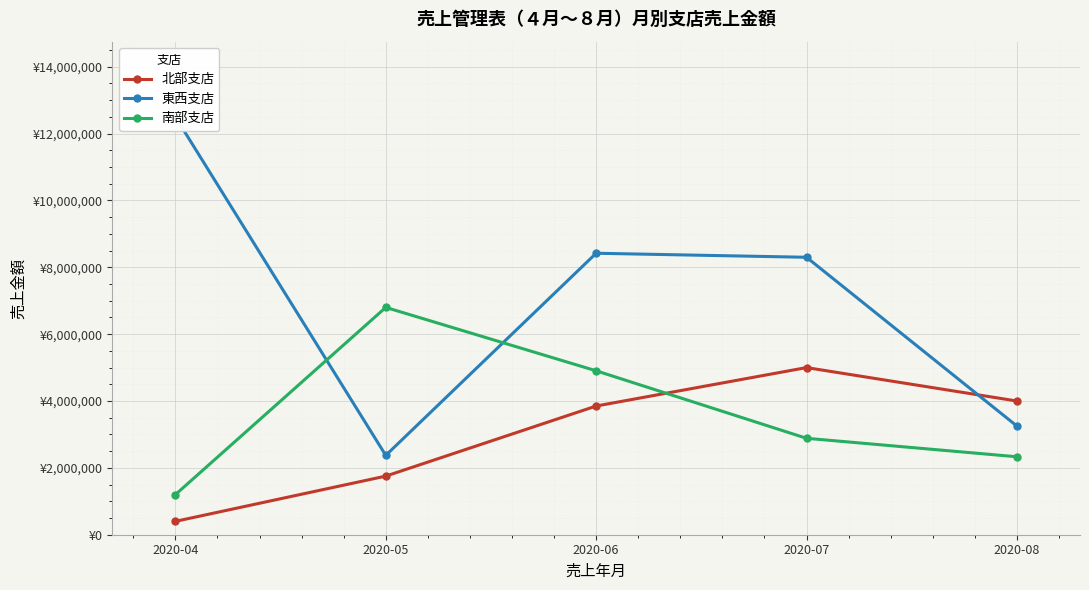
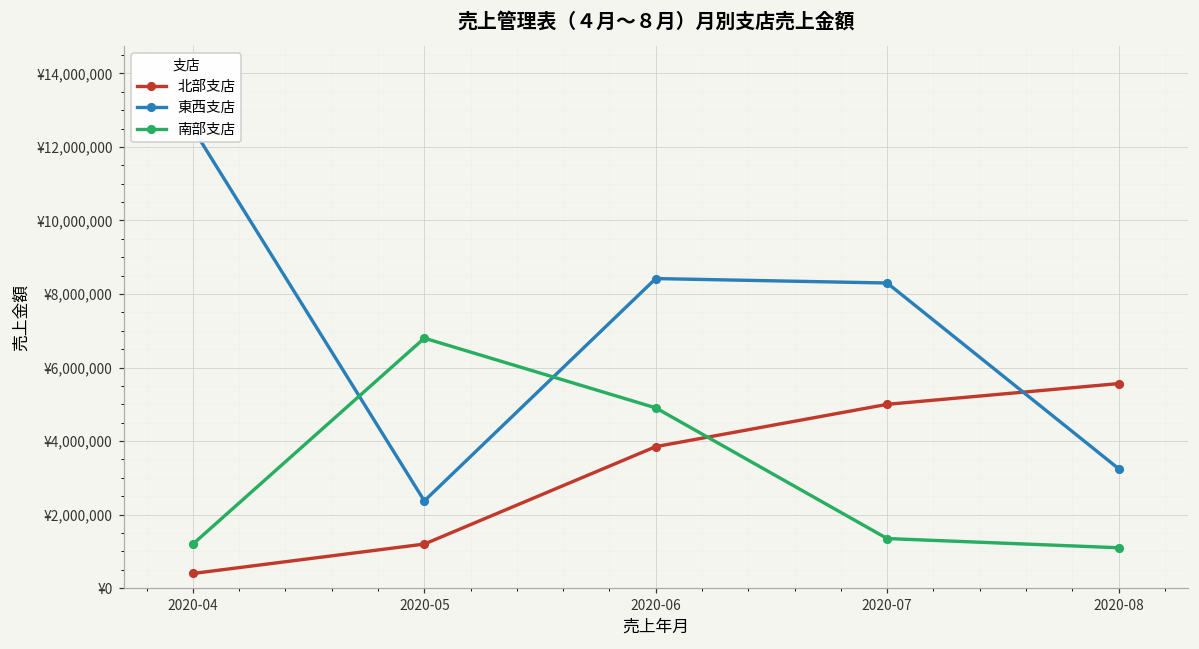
  {
    "北部支店": {
      "2020-04": "¥400,000",
-     "2020-05": "¥1,800,000",
+     "2020-05": "¥1,200,000",
      "2020-06": "¥3,900,000",
      "2020-07": "¥5,000,000",
-     "2020-08": "¥4,000,000"
+     "2020-08": "¥5,600,000"
    },
    "東西支店": {
      "2020-05": "¥2,400,000",
      "2020-06": "¥8,400,000",
      "2020-07": "¥8,300,000",
      "2020-08": "¥3,300,000"
    },
    "南部支店": {
      "2020-04": "¥1,200,000",
      "2020-05": "¥6,800,000",
      "2020-06": "¥4,900,000",
-     "2020-07": "¥2,900,000",
-     "2020-08": "¥2,300,000"
+     "2020-07": "¥1,400,000",
+     "2020-08": "¥1,100,000"
    }
  }
